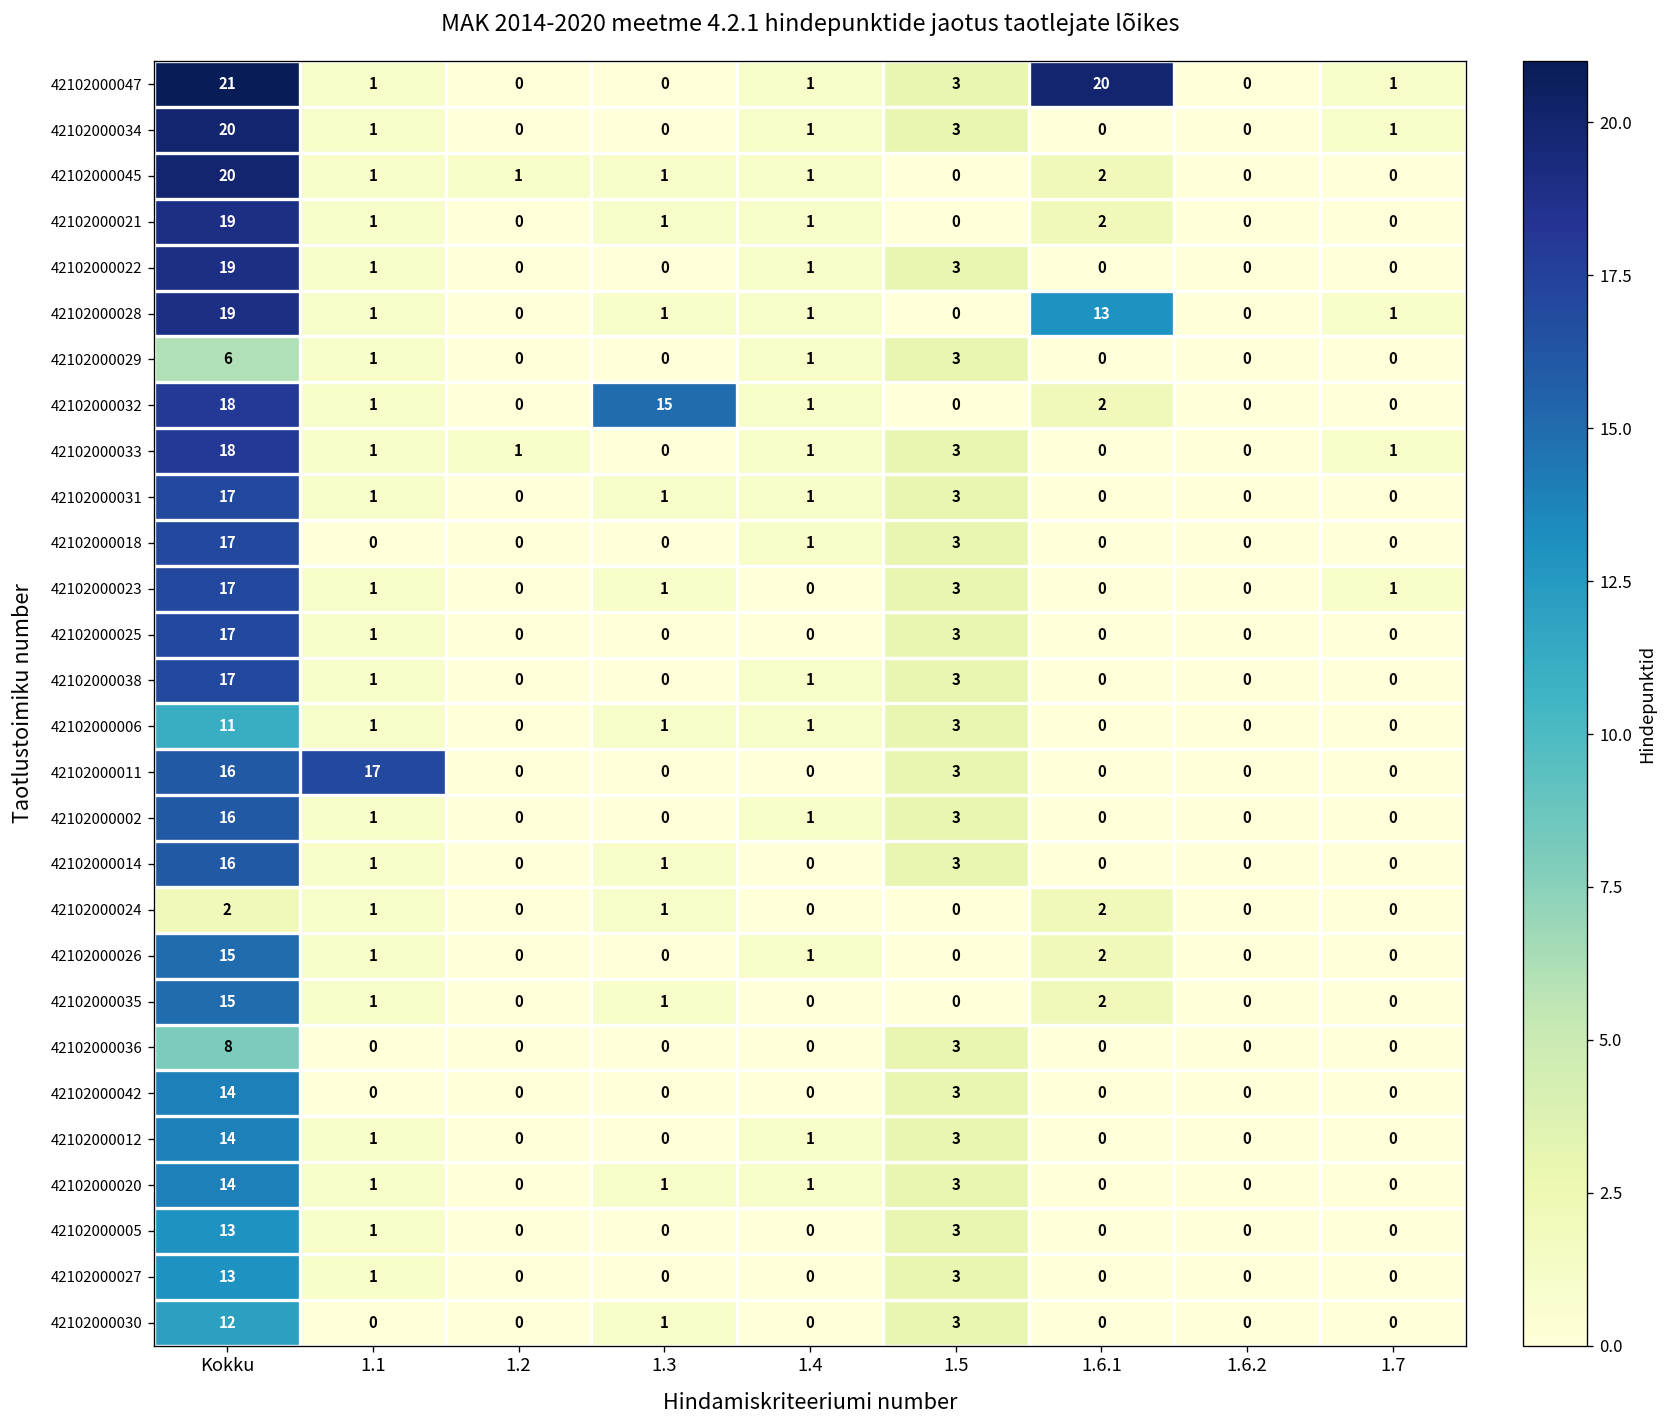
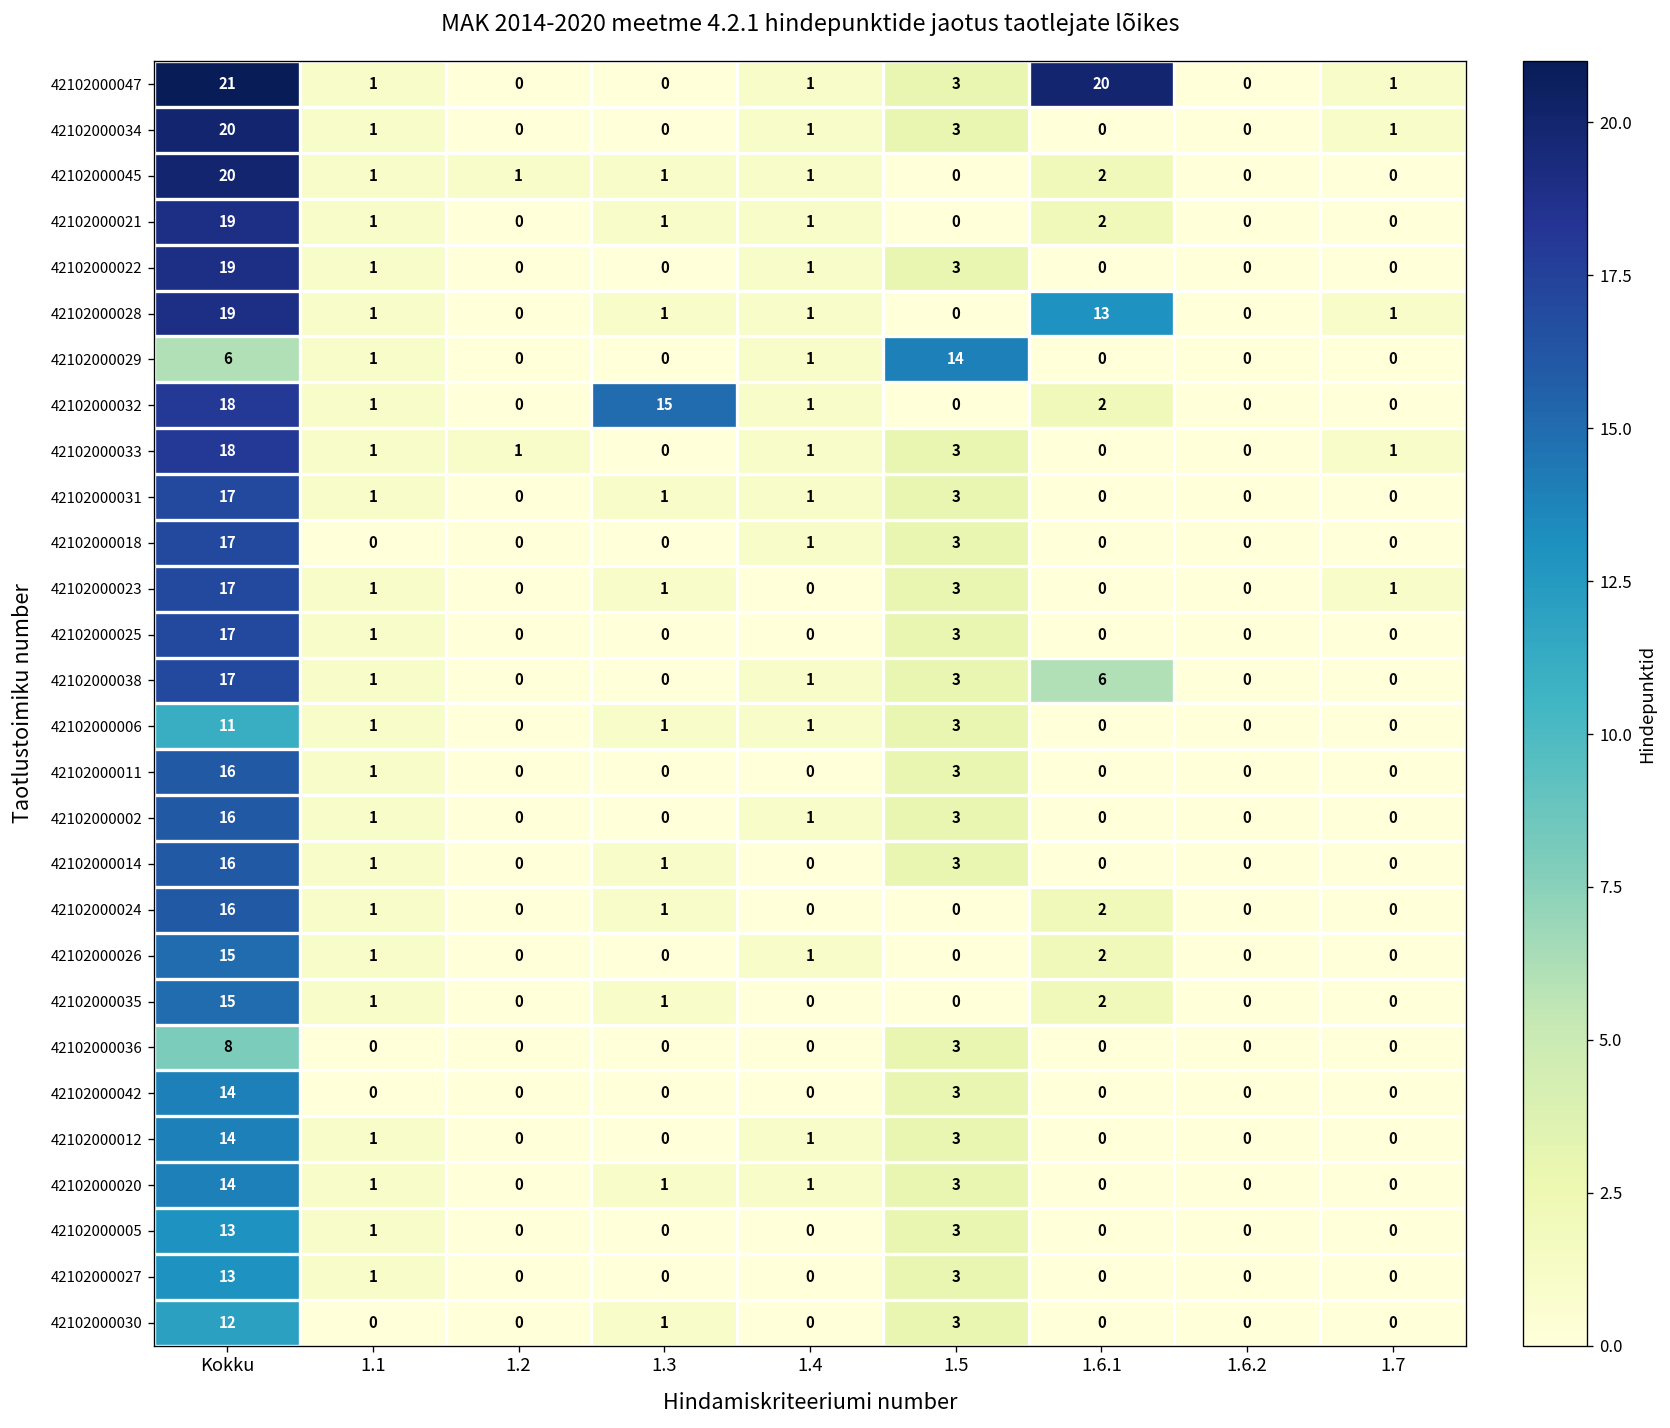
  {
    "42102000029": {
      "Kokku": 6,
      "1.1": 1,
      "1.2": 0,
      "1.3": 0,
      "1.4": 1,
-     "1.5": 3,
+     "1.5": 14,
      "1.6.1": 0,
      "1.6.2": 0,
      "1.7": 0
    },
    "42102000038": {
      "Kokku": 17,
      "1.1": 1,
      "1.2": 0,
      "1.3": 0,
      "1.4": 1,
      "1.5": 3,
-     "1.6.1": 0,
+     "1.6.1": 6,
      "1.6.2": 0,
      "1.7": 0
    },
    "42102000011": {
      "Kokku": 16,
-     "1.1": 17,
+     "1.1": 1,
      "1.2": 0,
      "1.3": 0,
      "1.4": 0,
      "1.5": 3,
      "1.6.1": 0,
      "1.6.2": 0,
      "1.7": 0
    },
    "42102000024": {
-     "Kokku": 2,
+     "Kokku": 16,
      "1.1": 1,
      "1.2": 0,
      "1.3": 1,
      "1.4": 0,
      "1.5": 0,
      "1.6.1": 2,
      "1.6.2": 0,
      "1.7": 0
    }
  }
